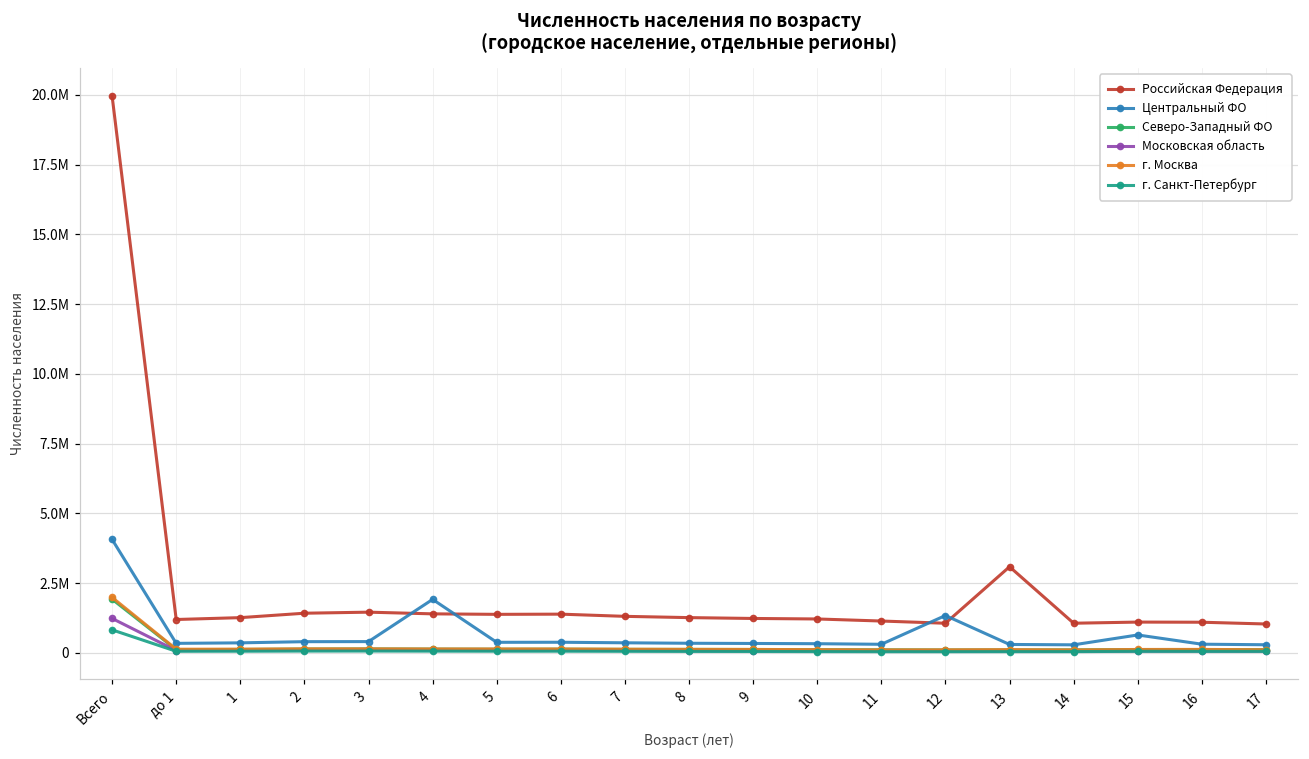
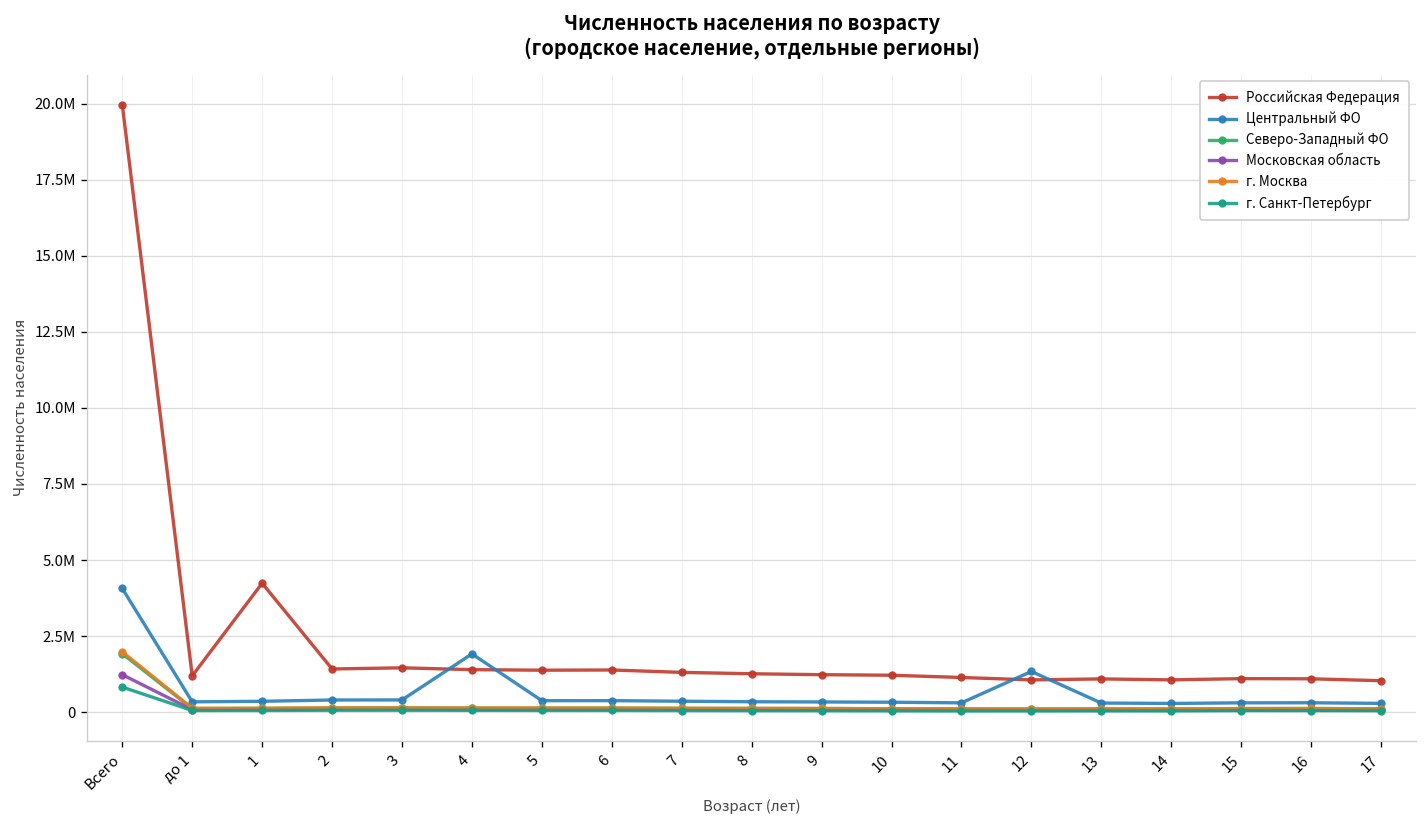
  {
    "Российская Федерация": {
      "Всего": 20000000,
      "до 1": 1200000,
-     "1": 1300000,
+     "1": 4200000,
      "2": 1400000,
      "3": 1500000,
      "4": 1400000,
      "5": 1400000,
      "6": 1400000,
      "7": 1300000,
      "8": 1300000,
      "9": 1200000,
      "10": 1200000,
      "11": 1100000,
      "12": 1100000,
-     "13": 3100000,
+     "13": 1100000,
      "14": 1100000,
      "15": 1100000,
      "16": 1100000,
      "17": 1000000
    },
    "Центральный ФО": {
      "Всего": 4100000,
      "до 1": 300000,
      "1": 400000,
      "2": 400000,
      "3": 400000,
      "4": 1900000,
      "5": 400000,
      "6": 400000,
      "7": 400000,
      "8": 300000,
      "9": 300000,
      "10": 300000,
      "11": 300000,
      "12": 1300000,
      "13": 300000,
      "14": 300000,
-     "15": 600000,
+     "15": 300000,
      "16": 300000,
      "17": 300000
    },
    "Московская область": {
      "Всего": 1200000
    }
  }
